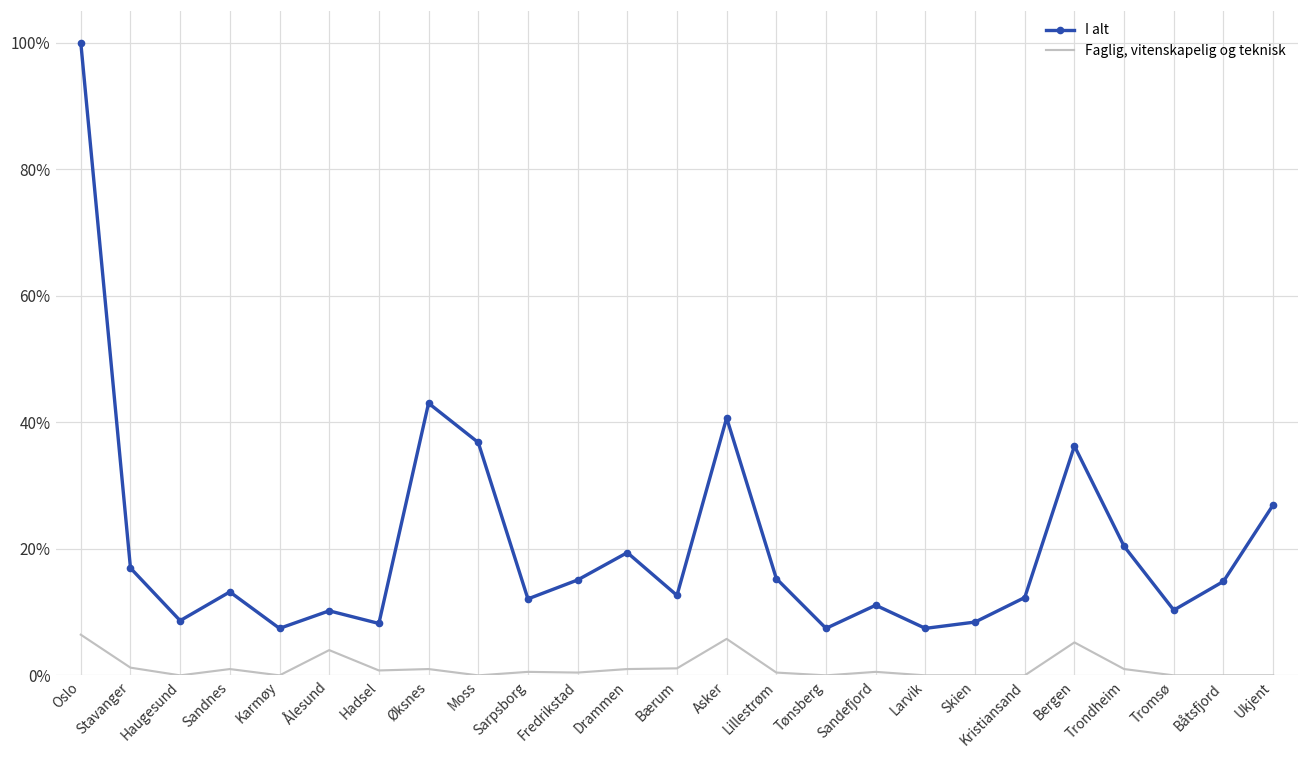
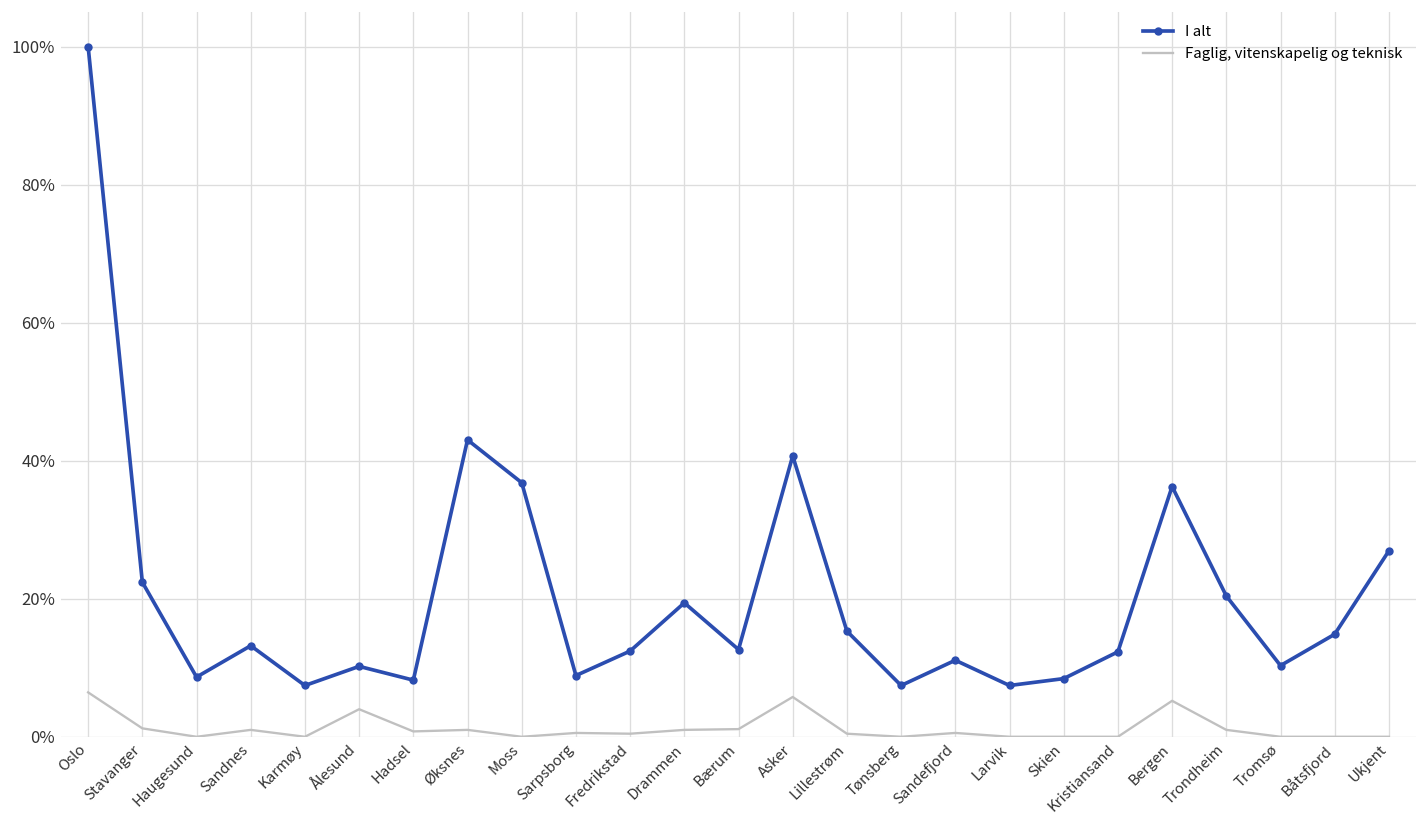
  {
    "I alt": {
      "Oslo": "100%",
-     "Stavanger": "17%",
+     "Stavanger": "22%",
      "Haugesund": "9%",
      "Sandnes": "13%",
      "Karmøy": "7%",
      "Ålesund": "10%",
      "Hadsel": "8%",
      "Øksnes": "43%",
      "Moss": "37%",
-     "Sarpsborg": "12%",
-     "Fredrikstad": "15%",
+     "Sarpsborg": "9%",
+     "Fredrikstad": "12%",
      "Drammen": "19%",
      "Bærum": "13%",
      "Asker": "41%",
      "Lillestrøm": "15%",
      "Tønsberg": "7%",
      "Sandefjord": "11%",
      "Larvik": "7%",
      "Skien": "8%",
      "Kristiansand": "12%",
      "Bergen": "36%",
      "Trondheim": "20%",
      "Tromsø": "10%",
      "Båtsfjord": "15%",
      "Ukjent": "27%"
    },
    "Faglig, vitenskapelig og teknisk": {
      "Oslo": "6%",
      "Stavanger": "1%",
      "Haugesund": "0%",
      "Sandnes": "1%",
      "Karmøy": "0%",
      "Ålesund": "4%",
      "Hadsel": "1%",
      "Øksnes": "1%",
      "Moss": "0%",
      "Sarpsborg": "1%",
      "Fredrikstad": "0%",
      "Drammen": "1%",
      "Bærum": "1%",
      "Asker": "6%",
      "Lillestrøm": "0%",
      "Tønsberg": "0%",
      "Sandefjord": "1%",
      "Larvik": "0%",
      "Skien": "0%",
      "Kristiansand": "0%",
      "Bergen": "5%",
      "Trondheim": "1%",
      "Tromsø": "0%",
      "Båtsfjord": "0%",
      "Ukjent": "0%"
    }
  }
